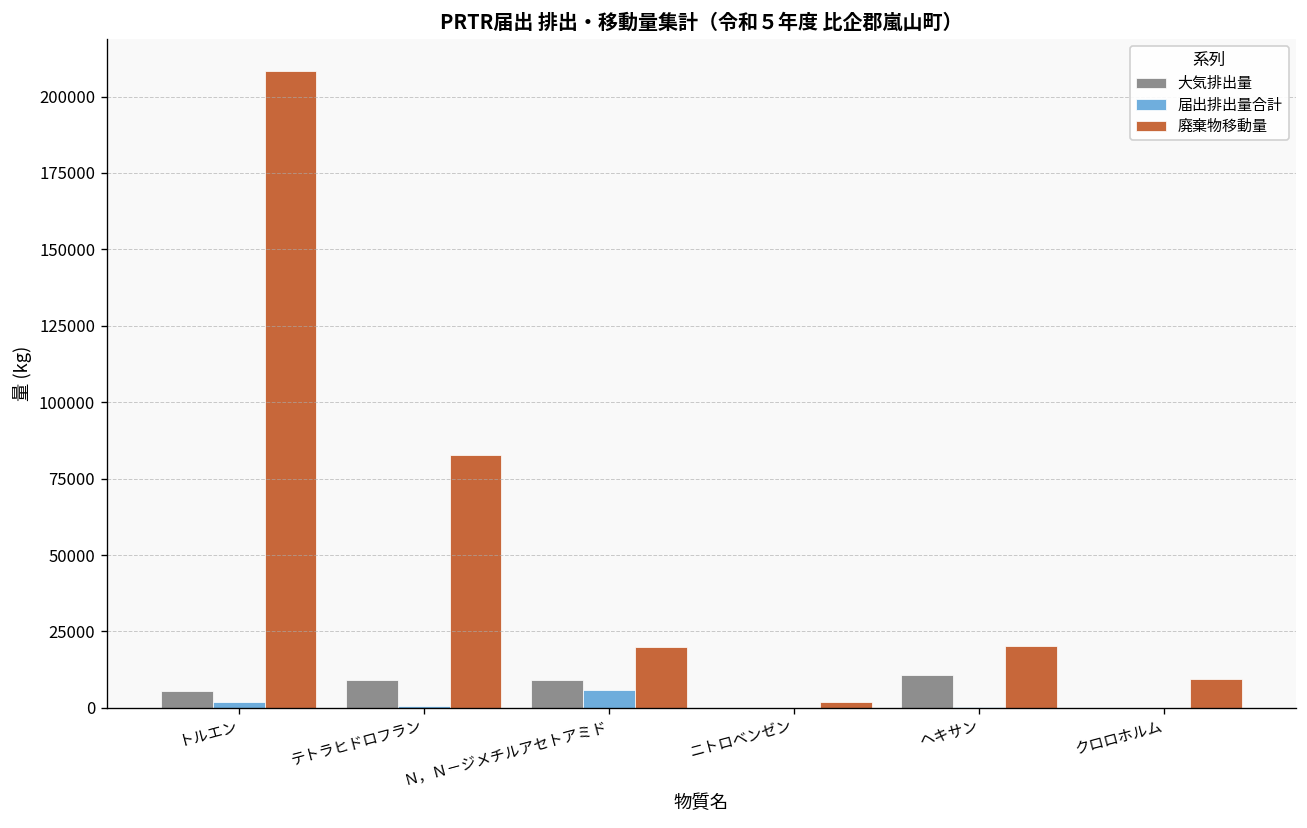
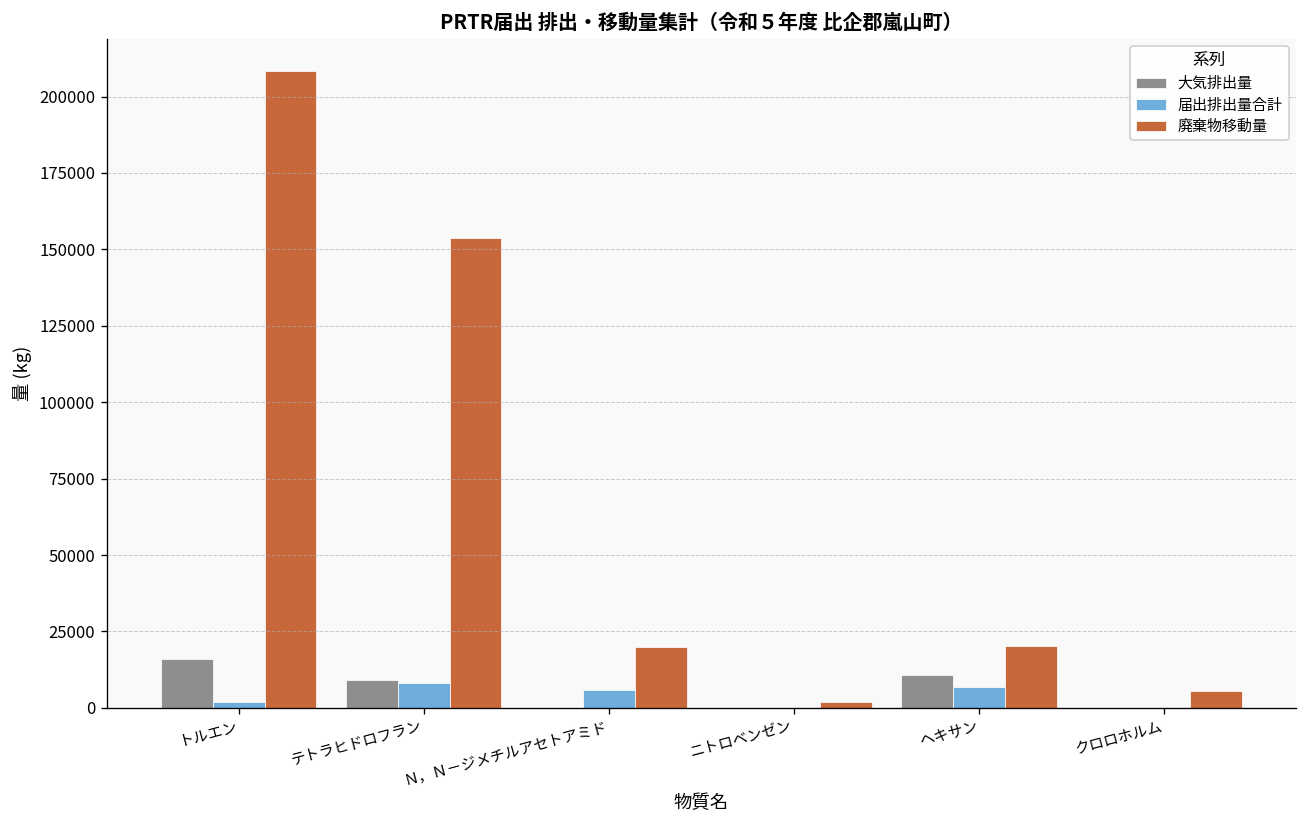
  {
    "大気排出量": {
-     "トルエン": 6000,
+     "トルエン": 16000,
      "テトラヒドロフラン": 9000,
-     "Ｎ，Ｎ－ジメチルアセトアミド": 9000,
+     "Ｎ，Ｎ－ジメチルアセトアミド": 0,
      "ニトロベンゼン": 0,
      "ヘキサン": 11000
    },
    "届出排出量合計": {
      "トルエン": 2000,
-     "テトラヒドロフラン": 0,
+     "テトラヒドロフラン": 8000,
      "Ｎ，Ｎ－ジメチルアセトアミド": 6000,
      "ニトロベンゼン": 0,
-     "ヘキサン": 0
+     "ヘキサン": 7000
    },
    "廃棄物移動量": {
      "トルエン": 208000,
-     "テトラヒドロフラン": 83000,
+     "テトラヒドロフラン": 154000,
      "Ｎ，Ｎ－ジメチルアセトアミド": 20000,
      "ニトロベンゼン": 2000,
      "ヘキサン": 20000,
-     "クロロホルム": 9000
+     "クロロホルム": 6000
    }
  }
